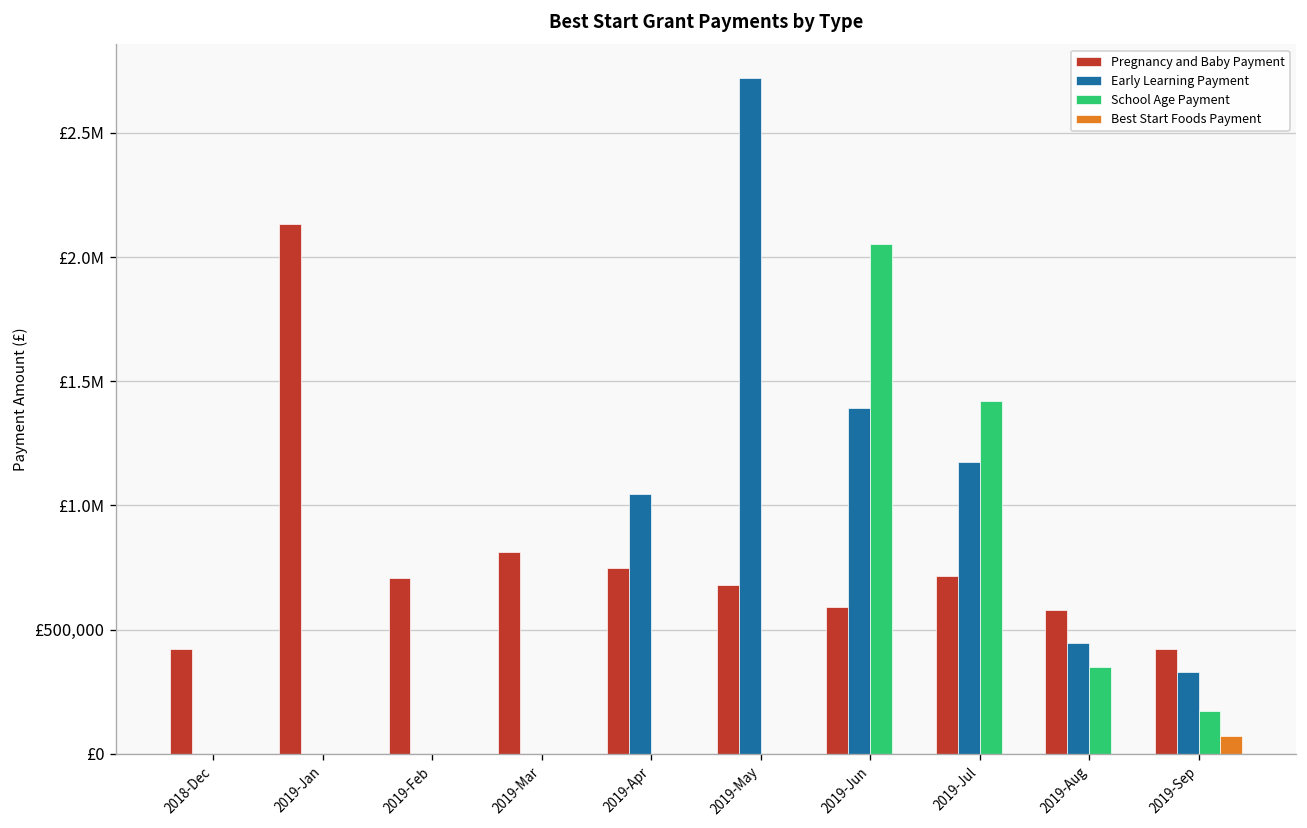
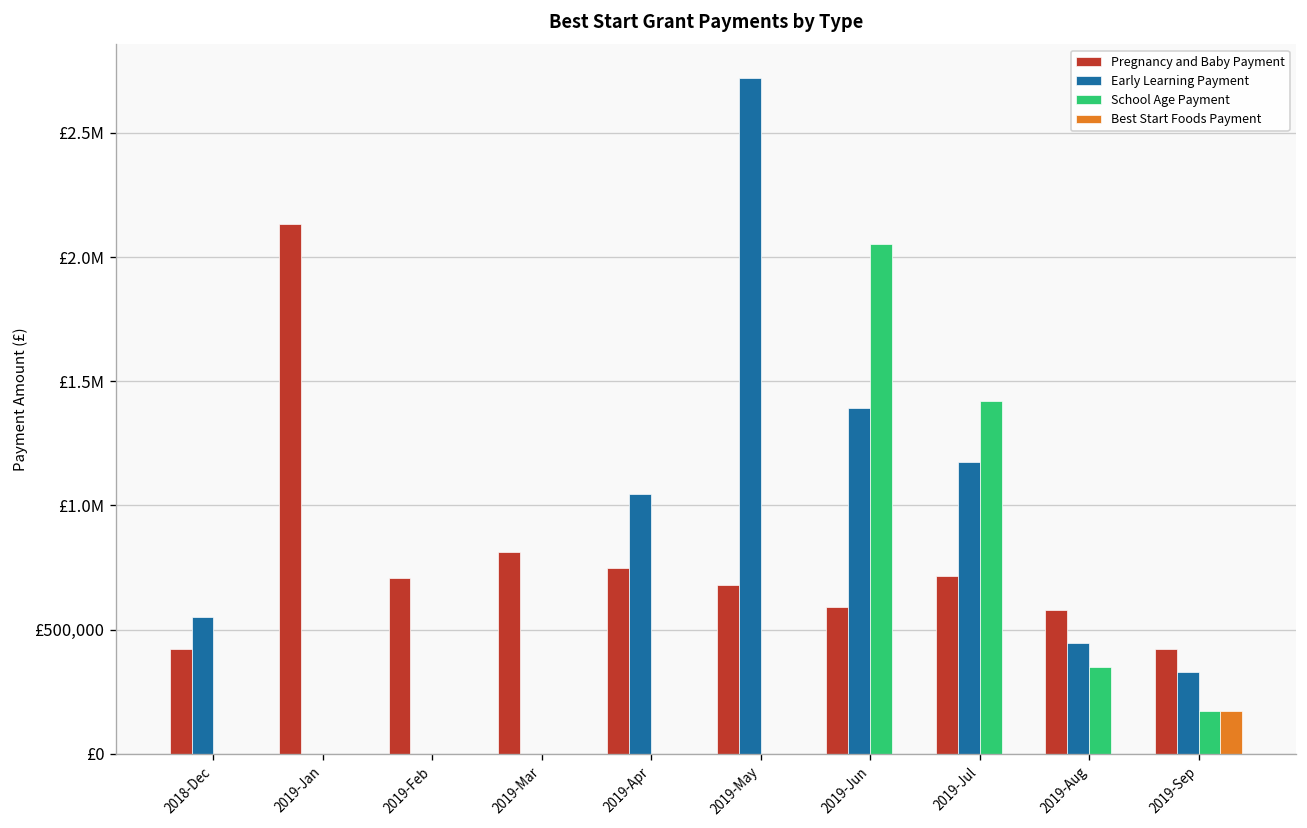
  {
    "Pregnancy and Baby Payment": {
      "2018-Dec": "£420,000",
      "2019-Jan": "£2,130,000",
      "2019-Feb": "£710,000",
      "2019-Mar": "£810,000",
      "2019-Apr": "£750,000",
      "2019-May": "£680,000",
      "2019-Jun": "£590,000",
      "2019-Jul": "£710,000",
      "2019-Aug": "£580,000",
      "2019-Sep": "£420,000"
    },
    "Early Learning Payment": {
-     "2018-Dec": "£0",
+     "2018-Dec": "£550,000",
      "2019-Jan": "£0",
      "2019-Feb": "£0",
      "2019-Mar": "£0",
      "2019-Apr": "£1,050,000",
      "2019-May": "£2,720,000",
      "2019-Jun": "£1,390,000",
      "2019-Jul": "£1,170,000",
      "2019-Aug": "£450,000",
      "2019-Sep": "£330,000"
    },
    "School Age Payment": {
      "2018-Dec": "£0",
      "2019-Jan": "£0",
      "2019-Feb": "£0",
      "2019-Mar": "£0",
      "2019-Apr": "£0",
      "2019-May": "£0",
      "2019-Jun": "£2,050,000",
      "2019-Jul": "£1,420,000",
      "2019-Aug": "£350,000",
      "2019-Sep": "£170,000"
    },
    "Best Start Foods Payment": {
      "2018-Dec": "£0",
      "2019-Jan": "£0",
      "2019-Feb": "£0",
      "2019-Mar": "£0",
      "2019-Apr": "£0",
      "2019-May": "£0",
      "2019-Jun": "£0",
      "2019-Jul": "£0",
      "2019-Aug": "£0",
-     "2019-Sep": "£70,000"
+     "2019-Sep": "£170,000"
    }
  }
